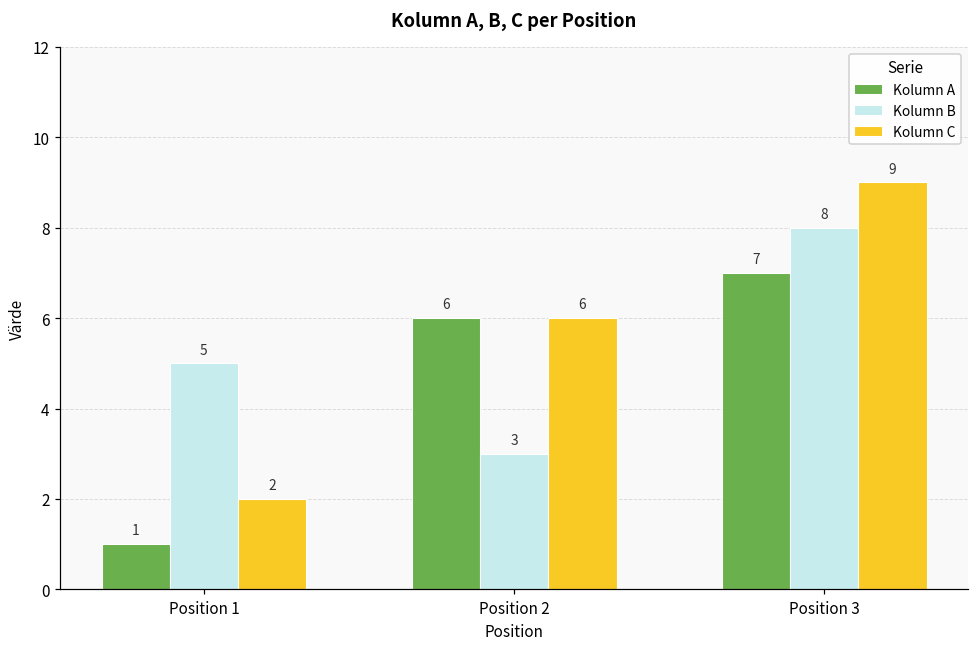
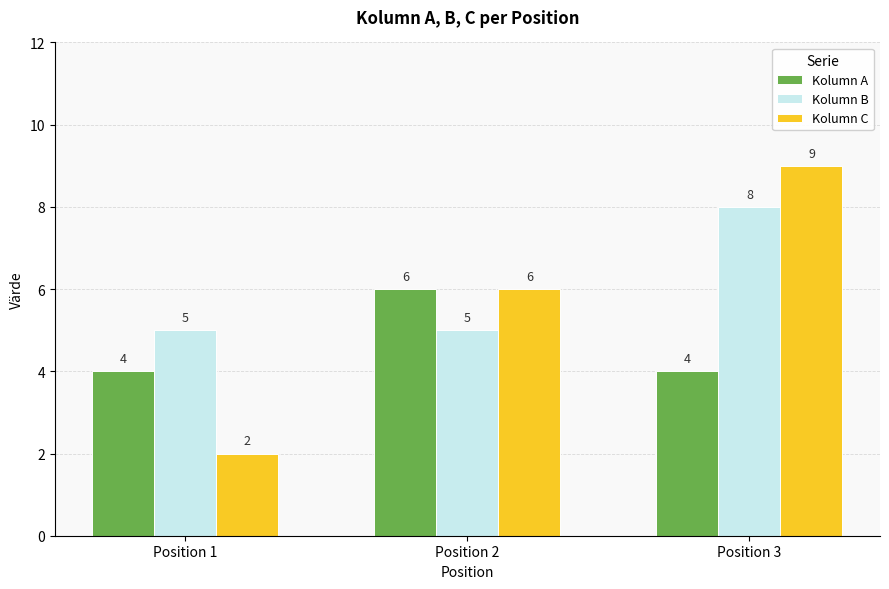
  {
    "Kolumn A": {
-     "Position 1": 1,
+     "Position 1": 4,
      "Position 2": 6,
-     "Position 3": 7
+     "Position 3": 4
    },
    "Kolumn B": {
      "Position 1": 5,
-     "Position 2": 3,
+     "Position 2": 5,
      "Position 3": 8
    },
    "Kolumn C": {
      "Position 1": 2,
      "Position 2": 6,
      "Position 3": 9
    }
  }
